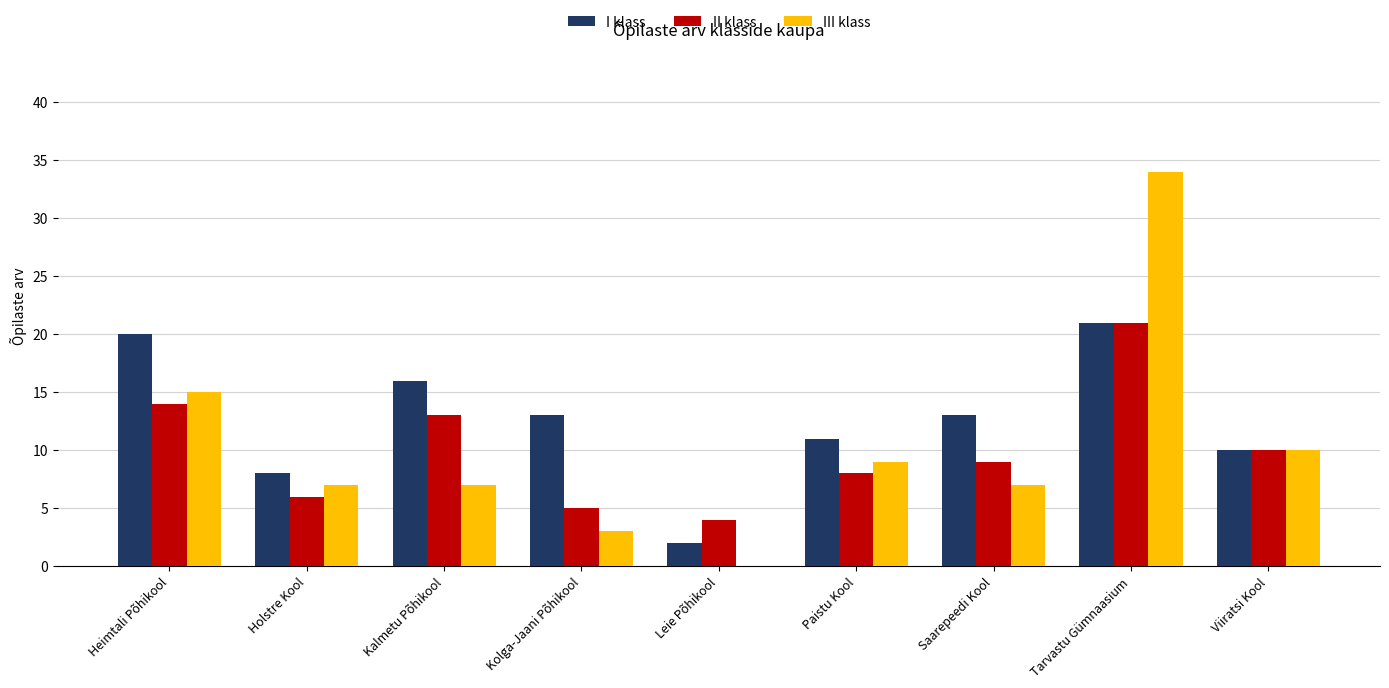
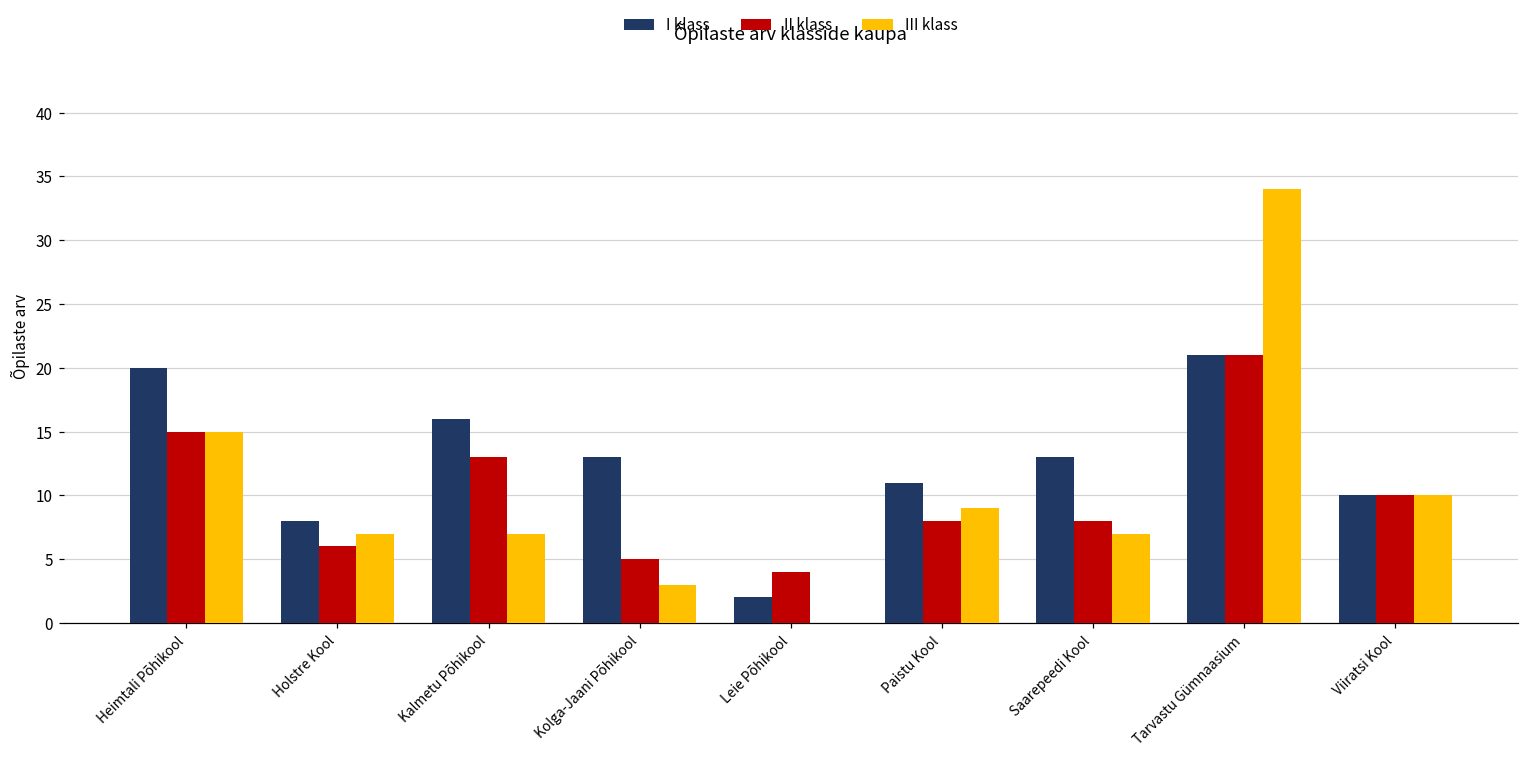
  {
    "I klass": {
      "Heimtali Põhikool": 20,
      "Holstre Kool": 8,
      "Kalmetu Põhikool": 16,
      "Kolga-Jaani Põhikool": 13,
      "Leie Põhikool": 2,
      "Paistu Kool": 11,
      "Saarepeedi Kool": 13,
      "Tarvastu Gümnaasium": 21,
      "Viiratsi Kool": 10
    },
    "II klass": {
-     "Heimtali Põhikool": 14,
+     "Heimtali Põhikool": 15,
      "Holstre Kool": 6,
      "Kalmetu Põhikool": 13,
      "Kolga-Jaani Põhikool": 5,
      "Leie Põhikool": 4,
      "Paistu Kool": 8,
-     "Saarepeedi Kool": 9,
+     "Saarepeedi Kool": 8,
      "Tarvastu Gümnaasium": 21,
      "Viiratsi Kool": 10
    },
    "III klass": {
      "Heimtali Põhikool": 15,
      "Holstre Kool": 7,
      "Kalmetu Põhikool": 7,
      "Kolga-Jaani Põhikool": 3,
      "Leie Põhikool": 0,
      "Paistu Kool": 9,
      "Saarepeedi Kool": 7,
      "Tarvastu Gümnaasium": 34,
      "Viiratsi Kool": 10
    }
  }
